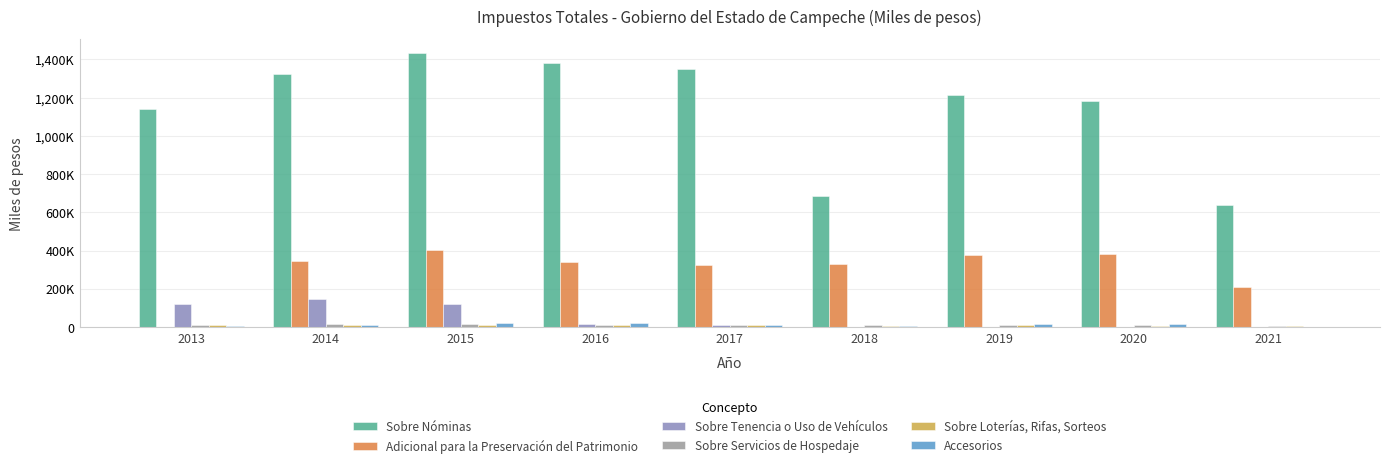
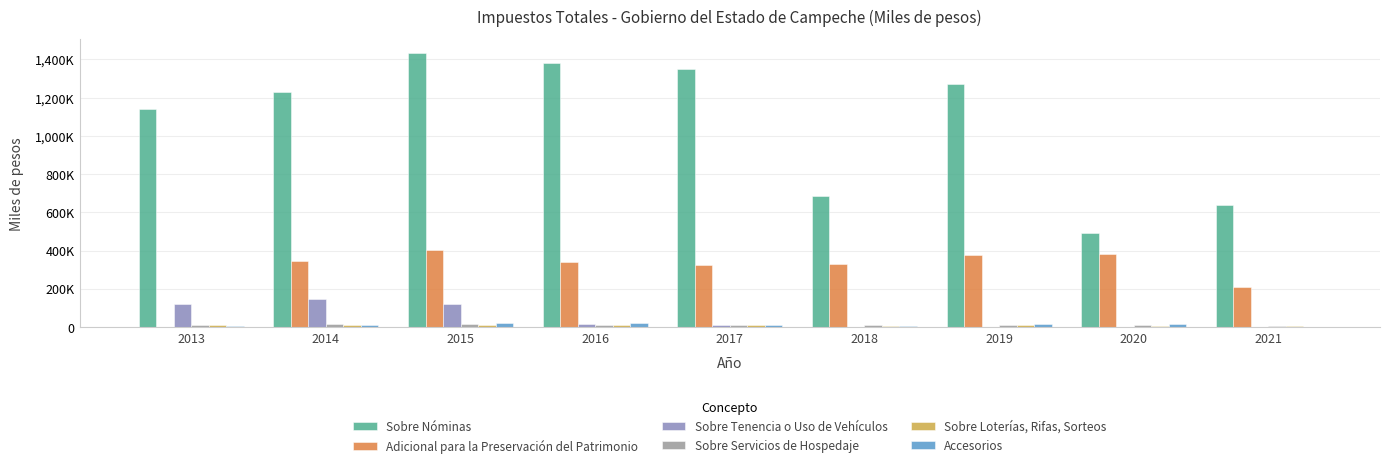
  {
    "Sobre Nóminas": {
      "2013": "1,140,000",
-     "2014": "1,320,000",
+     "2014": "1,230,000",
      "2015": "1,430,000",
      "2016": "1,380,000",
      "2017": "1,350,000",
      "2018": "680,000",
-     "2019": "1,210,000",
-     "2020": "1,180,000",
+     "2019": "1,270,000",
+     "2020": "490,000",
      "2021": "640,000"
    }
  }
